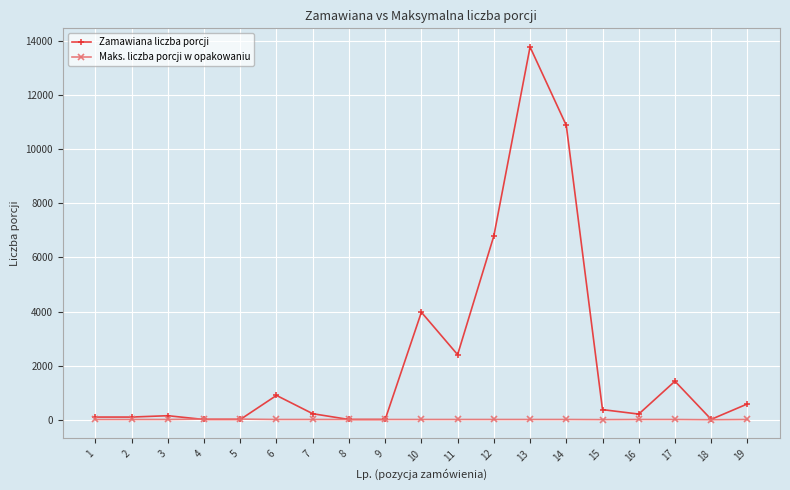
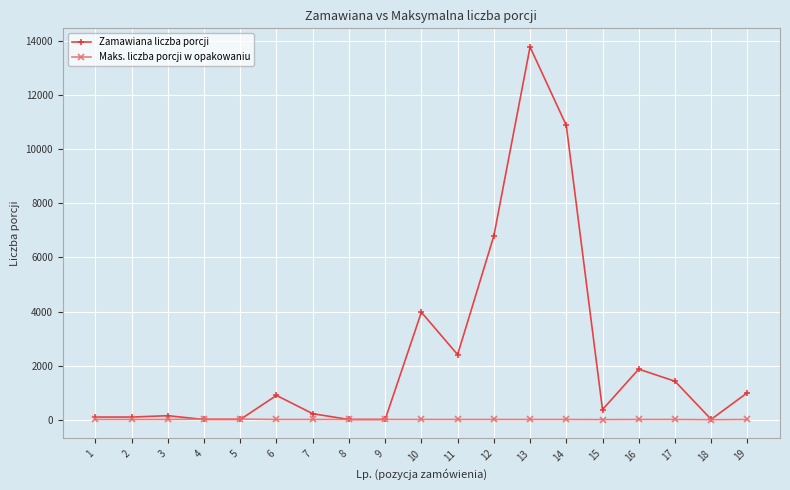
  {
    "Zamawiana liczba porcji": {
      "3": 200,
      "6": 900,
      "7": 200,
      "10": 4000,
      "11": 2400,
      "12": 6800,
      "13": 13800,
      "14": 10900,
      "15": 400,
-     "16": 200,
+     "16": 1900,
      "17": 1400,
-     "19": 600
+     "19": 1000
    },
    "Maks. liczba porcji w opakowaniu": {
      "3": 0,
      "6": 0,
      "7": 0,
      "10": 0,
      "11": 0,
      "12": 0,
      "13": 0,
      "14": 0,
      "15": 0,
      "16": 0,
      "17": 0,
      "19": 0
    }
  }
